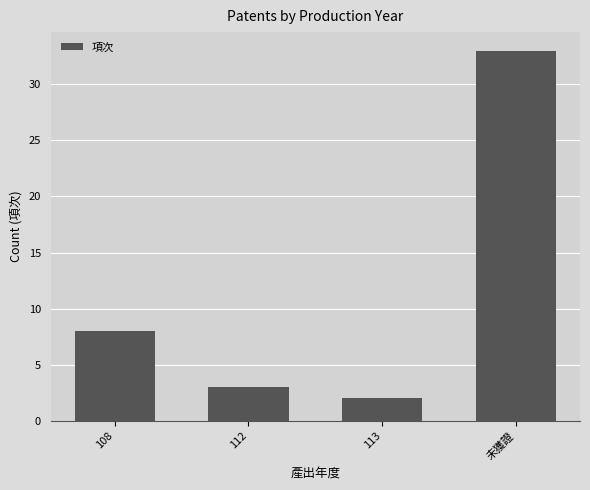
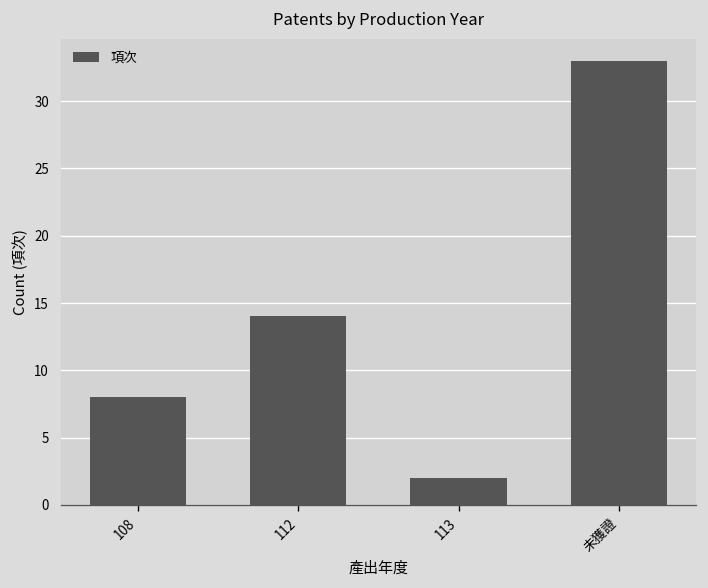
  {
    "108": 8,
-   "112": 3,
+   "112": 14,
    "113": 2,
    "未獲證": 33
  }
